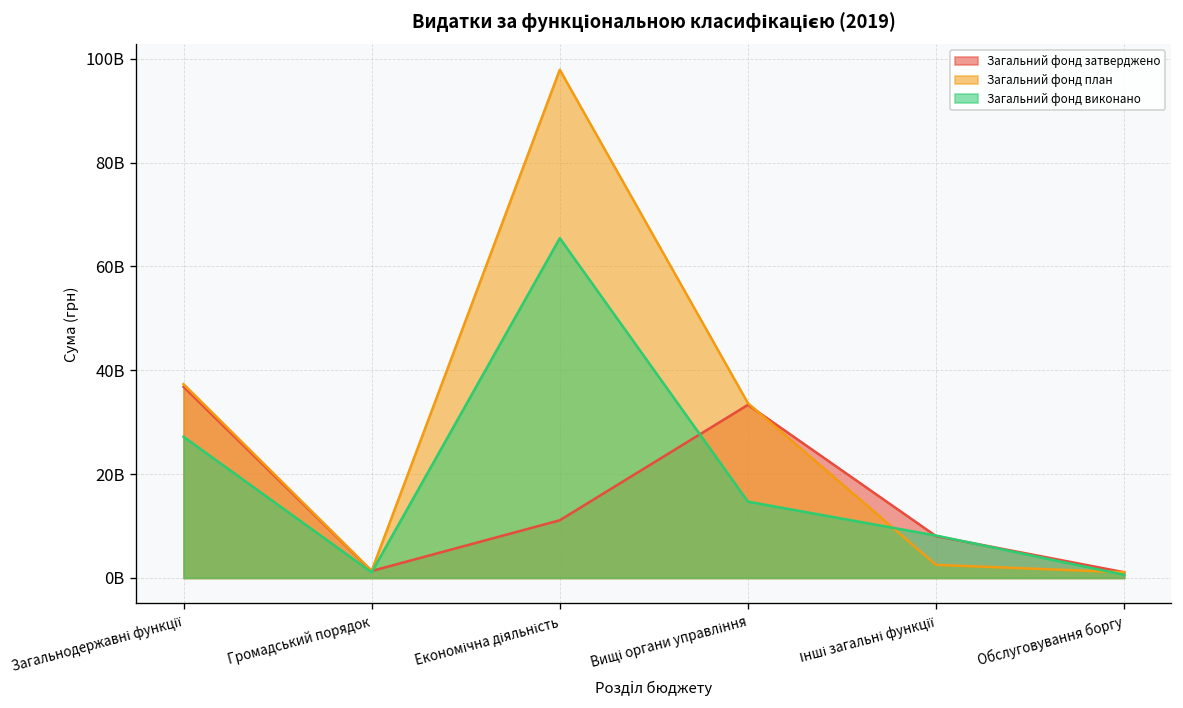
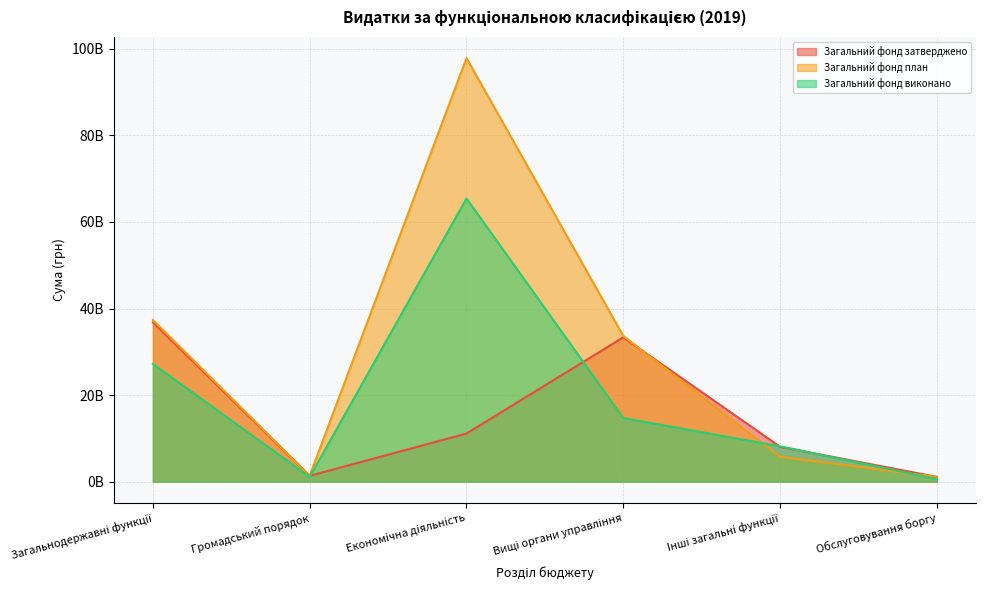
  {
    "Загальний фонд затверджено": {
      "Економічна діяльність": 11000000000
    },
    "Загальний фонд план": {
      "Економічна діяльність": 98000000000,
-     "Інші загальні функції": 3000000000
+     "Інші загальні функції": 6000000000
    },
    "Загальний фонд виконано": {
      "Загальнодержавні функції": 27000000000,
      "Економічна діяльність": 65000000000,
      "Вищі органи управління": 15000000000
    }
  }
